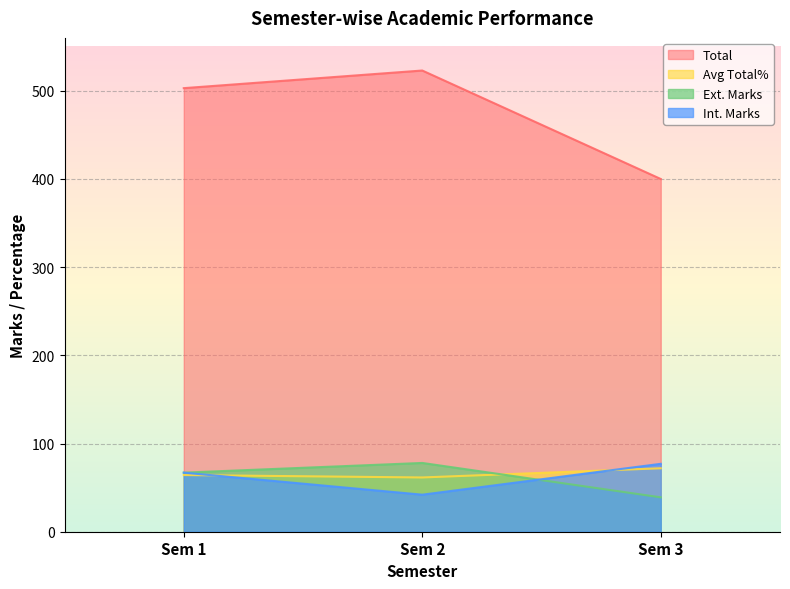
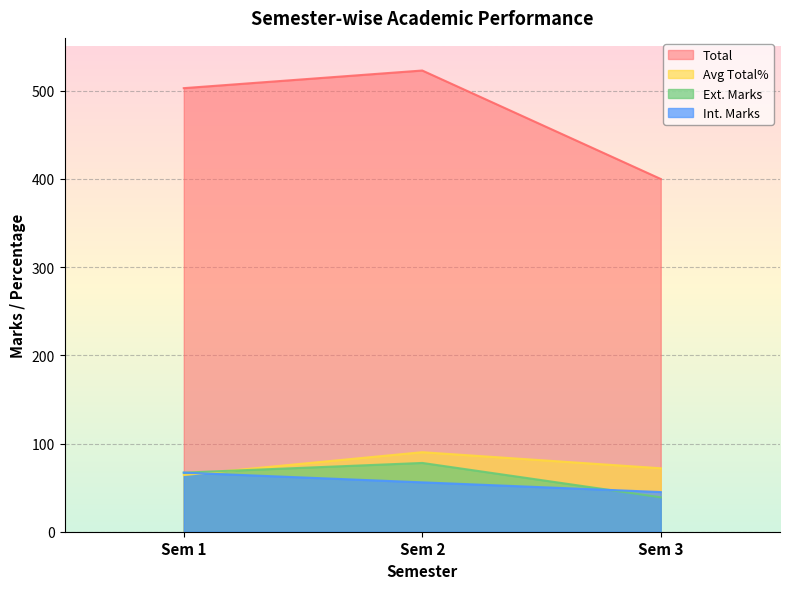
  {
    "Total": {
      "Sem 1": 500,
      "Sem 2": 520,
      "Sem 3": 400
    },
    "Avg Total%": {
-     "Sem 2": 60,
+     "Sem 2": 90,
      "Sem 3": 70
    },
    "Ext. Marks": {
      "Sem 2": 80,
      "Sem 3": 40
    },
    "Int. Marks": {
-     "Sem 2": 40,
-     "Sem 3": 80
+     "Sem 2": 60,
+     "Sem 3": 50
    }
  }
